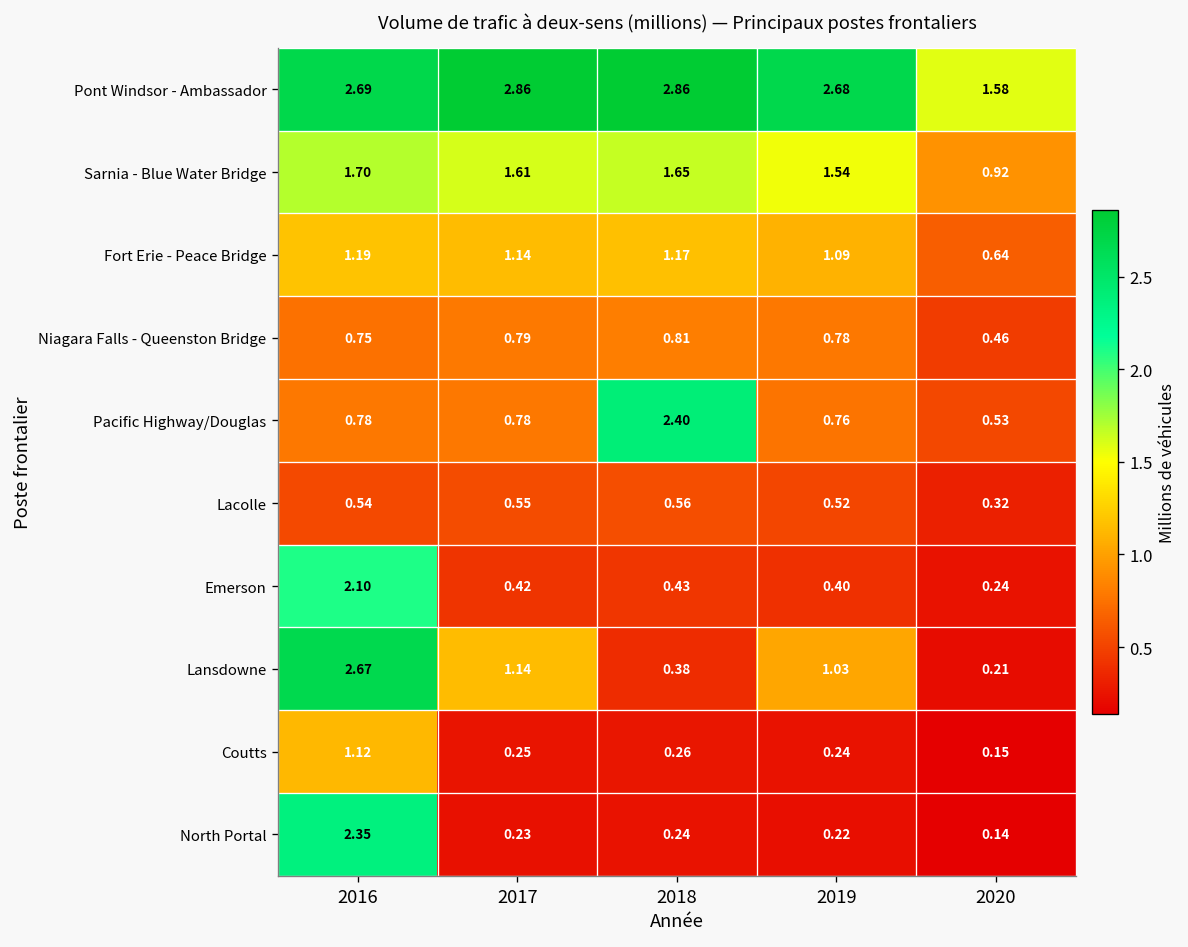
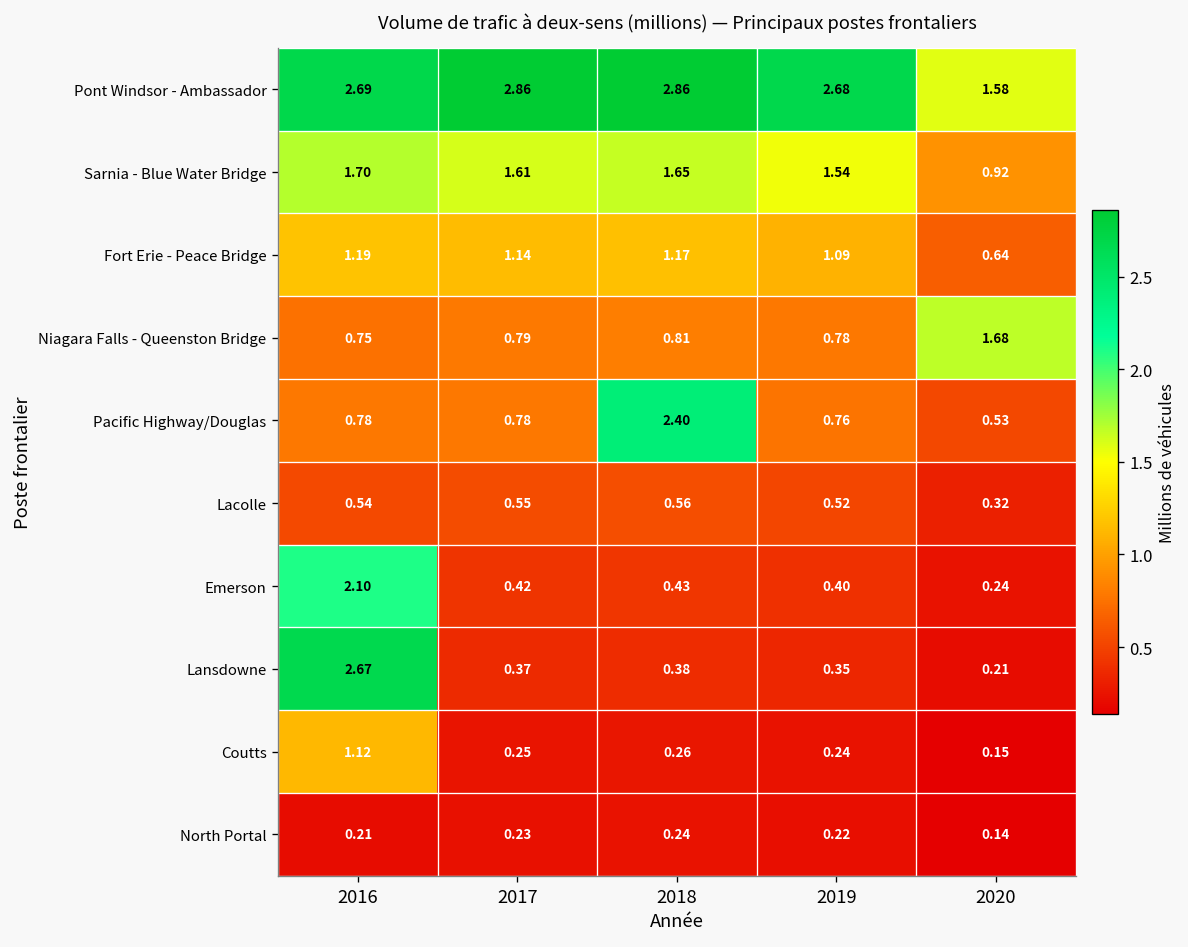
  {
    "Pont Windsor - Ambassador": {
      "2016": 2.69,
      "2017": 2.86,
      "2018": 2.86,
      "2019": 2.68,
      "2020": 1.58
    },
    "Sarnia - Blue Water Bridge": {
      "2016": 1.70,
      "2017": 1.61,
      "2018": 1.65,
      "2019": 1.54,
      "2020": 0.92
    },
    "Fort Erie - Peace Bridge": {
      "2016": 1.19,
      "2017": 1.14,
      "2018": 1.17,
      "2019": 1.09,
      "2020": 0.64
    },
    "Niagara Falls - Queenston Bridge": {
      "2016": 0.75,
      "2017": 0.79,
      "2018": 0.81,
      "2019": 0.78,
-     "2020": 0.46
+     "2020": 1.68
    },
    "Pacific Highway/Douglas": {
      "2016": 0.78,
      "2017": 0.78,
      "2018": 2.40,
      "2019": 0.76,
      "2020": 0.53
    },
    "Lacolle": {
      "2016": 0.54,
      "2017": 0.55,
      "2018": 0.56,
      "2019": 0.52,
      "2020": 0.32
    },
    "Emerson": {
      "2016": 2.10,
      "2017": 0.42,
      "2018": 0.43,
      "2019": 0.40,
      "2020": 0.24
    },
    "Lansdowne": {
      "2016": 2.67,
-     "2017": 1.14,
+     "2017": 0.37,
      "2018": 0.38,
-     "2019": 1.03,
+     "2019": 0.35,
      "2020": 0.21
    },
    "Coutts": {
      "2016": 1.12,
      "2017": 0.25,
      "2018": 0.26,
      "2019": 0.24,
      "2020": 0.15
    },
    "North Portal": {
-     "2016": 2.35,
+     "2016": 0.21,
      "2017": 0.23,
      "2018": 0.24,
      "2019": 0.22,
      "2020": 0.14
    }
  }
